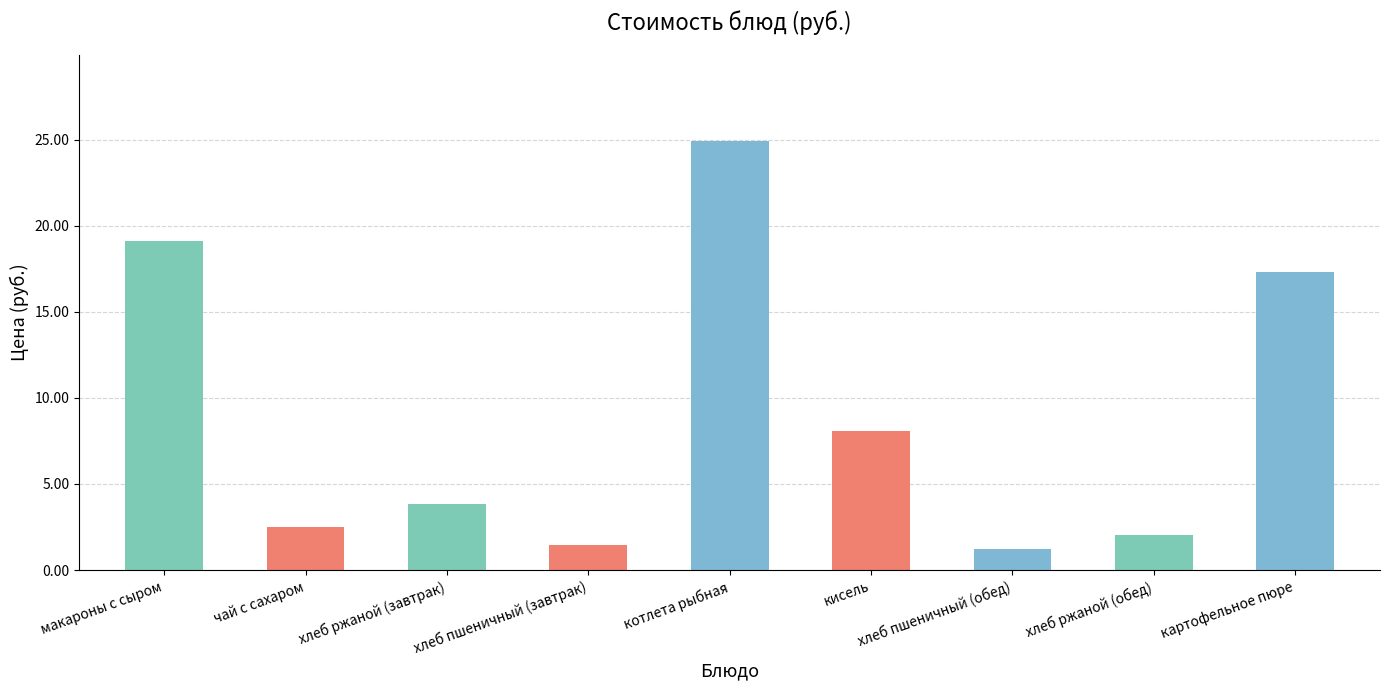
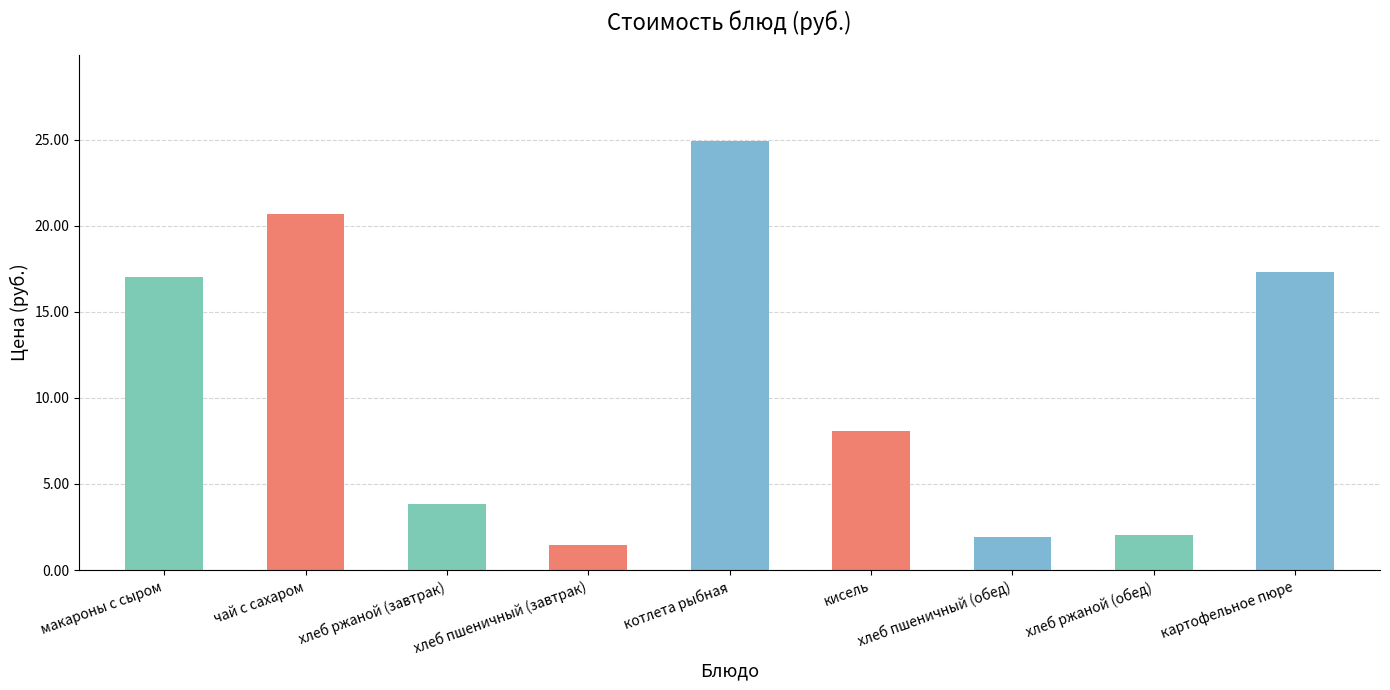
  {
-   "макароны с сыром": 19.1,
-   "чай с сахаром": 2.5,
+   "макароны с сыром": 17.0,
+   "чай с сахаром": 20.7,
    "хлеб ржаной (завтрак)": 3.8,
    "хлеб пшеничный (завтрак)": 1.4,
    "котлета рыбная": 24.9,
    "кисель": 8.1,
-   "хлеб пшеничный (обед)": 1.3,
+   "хлеб пшеничный (обед)": 1.9,
    "хлеб ржаной (обед)": 2.0,
    "картофельное пюре": 17.3
  }
